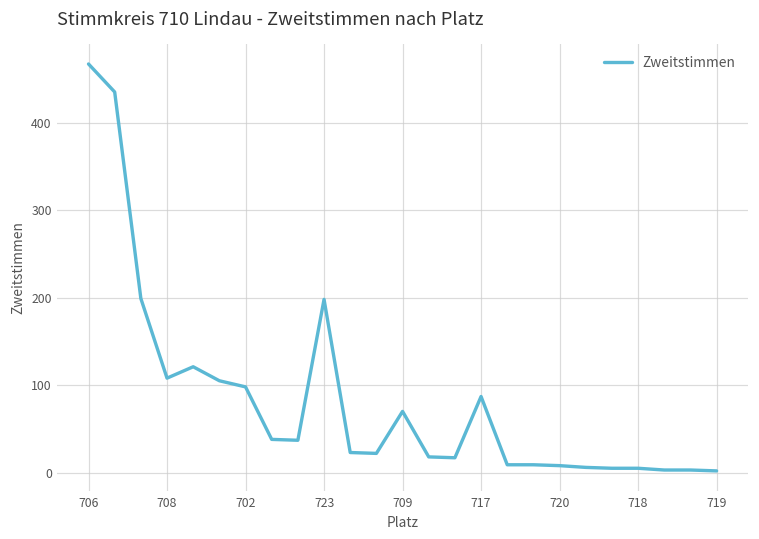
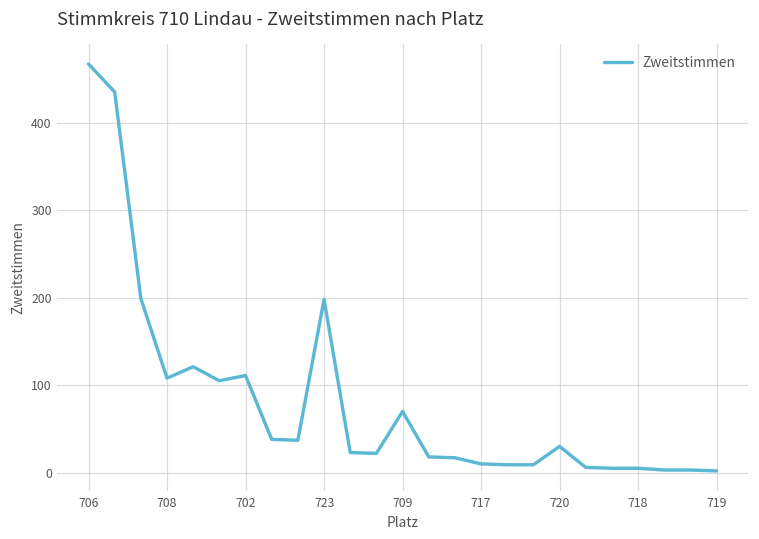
  {
    "706": 470,
    "708": 110,
-   "702": 100,
+   "702": 110,
    "723": 200,
    "709": 70,
-   "717": 90,
-   "720": 10,
+   "717": 10,
+   "720": 30,
    "718": 10,
    "719": 0
  }
